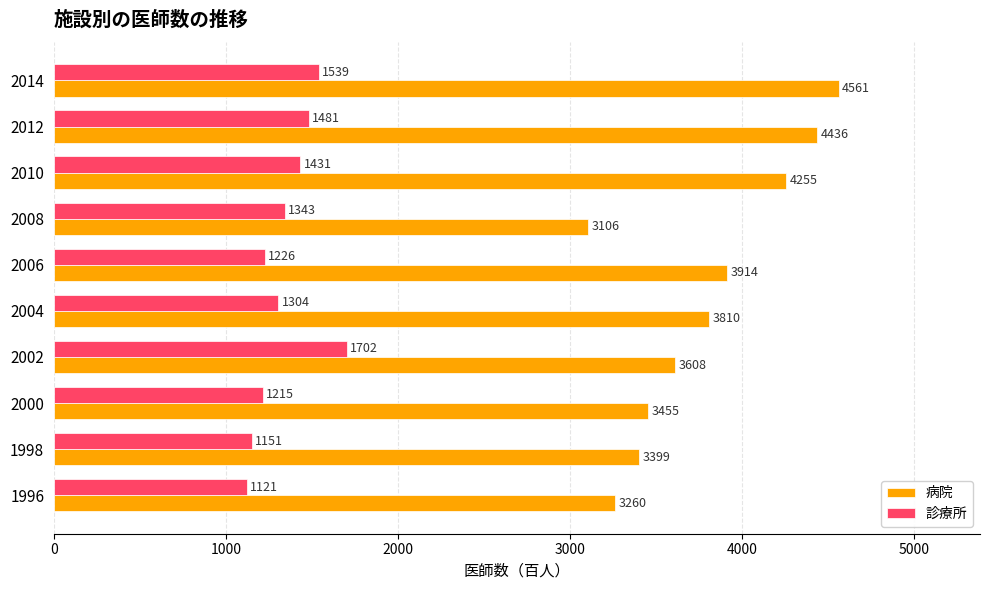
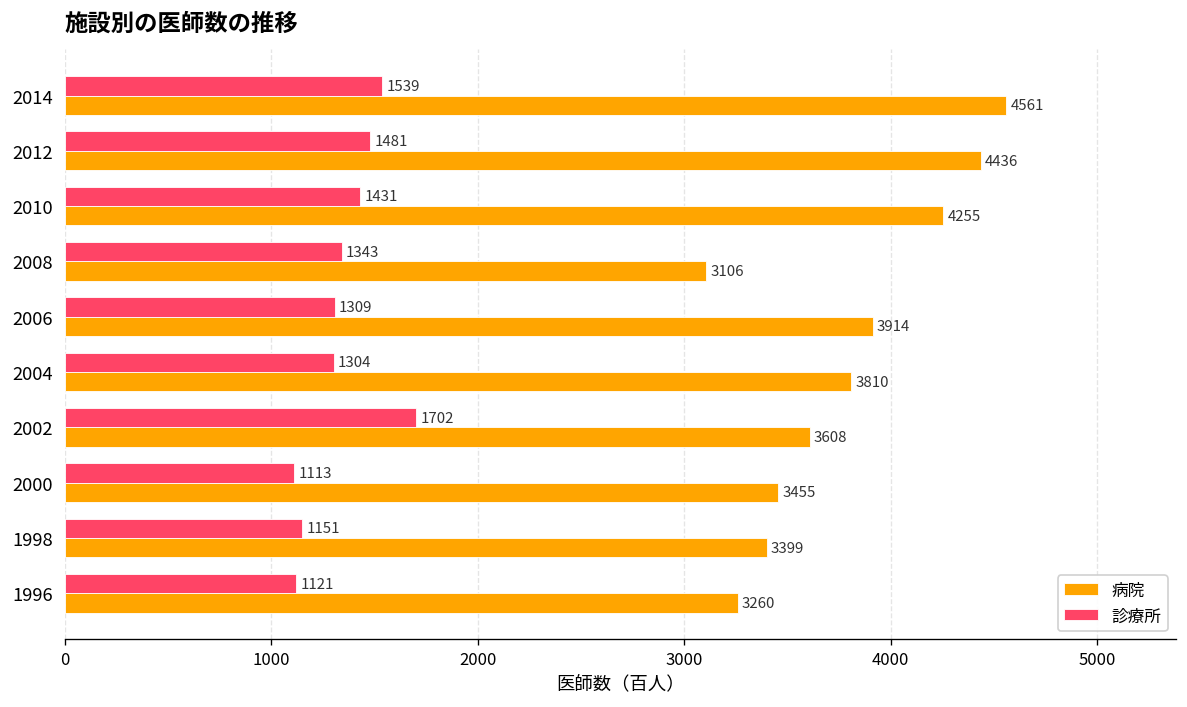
  {
    "病院": {
      "2014": 4561,
      "2012": 4436,
      "2010": 4255,
      "2008": 3106,
      "2006": 3914,
      "2004": 3810,
      "2002": 3608,
      "2000": 3455,
      "1998": 3399,
      "1996": 3260
    },
    "診療所": {
      "2014": 1539,
      "2012": 1481,
      "2010": 1431,
      "2008": 1343,
-     "2006": 1226,
+     "2006": 1309,
      "2004": 1304,
      "2002": 1702,
-     "2000": 1215,
+     "2000": 1113,
      "1998": 1151,
      "1996": 1121
    }
  }
